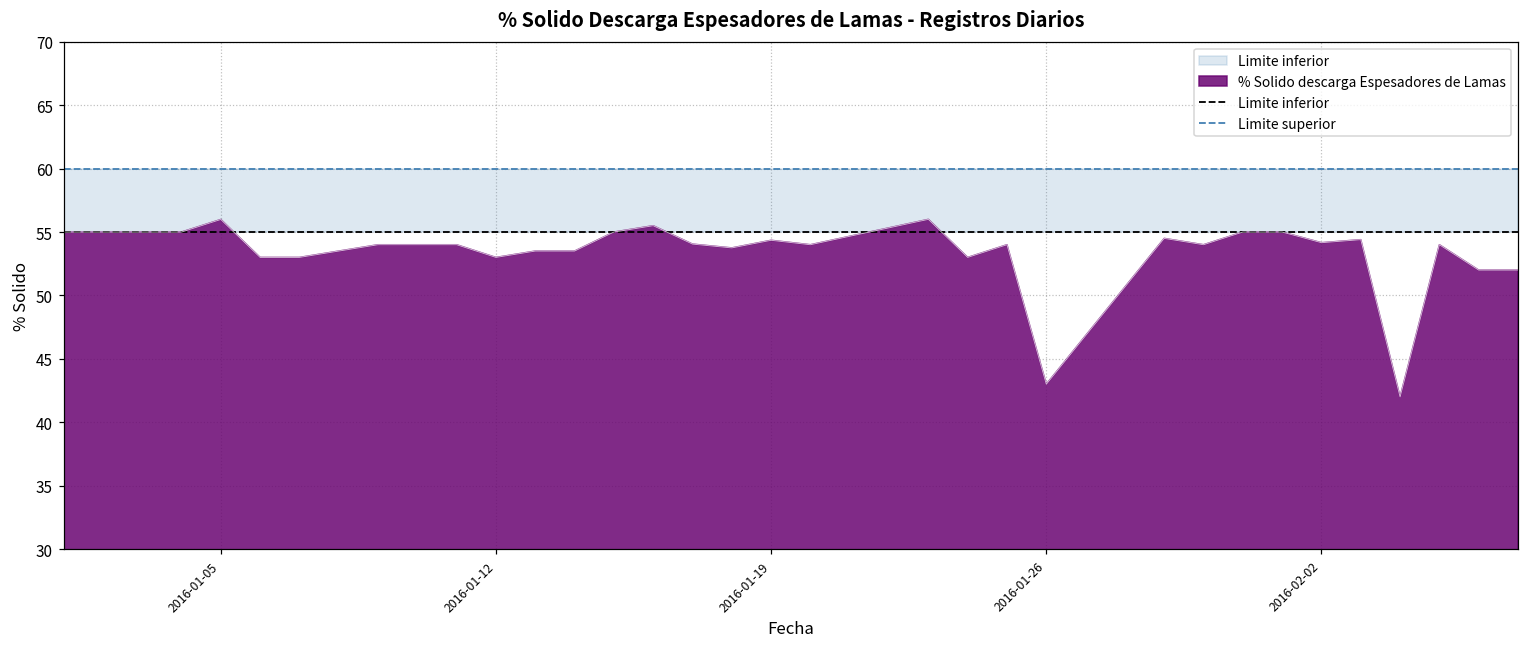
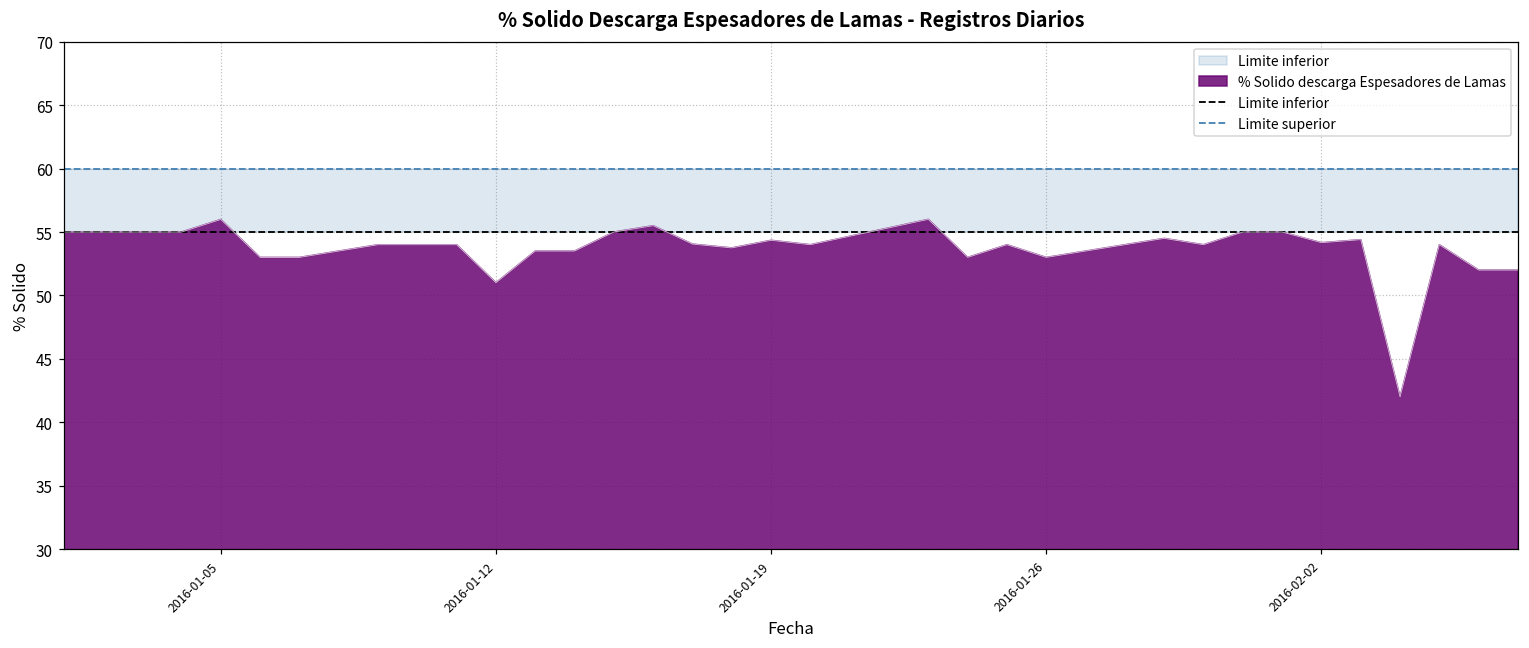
  {
    "% Solido descarga Espesadores de Lamas": {
      "2016-01-05": 56,
-     "2016-01-12": 53,
+     "2016-01-12": 51,
      "2016-01-19": 54.4,
-     "2016-01-26": 43,
+     "2016-01-26": 53,
      "2016-02-02": 54
    }
  }
